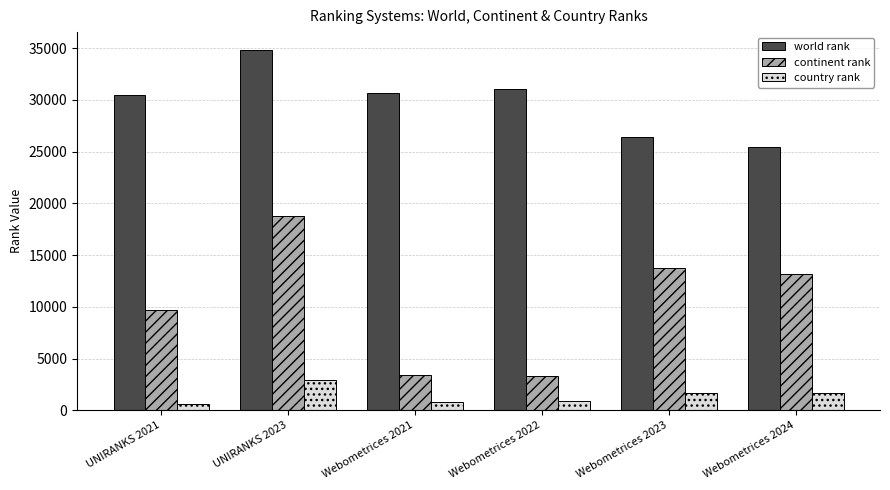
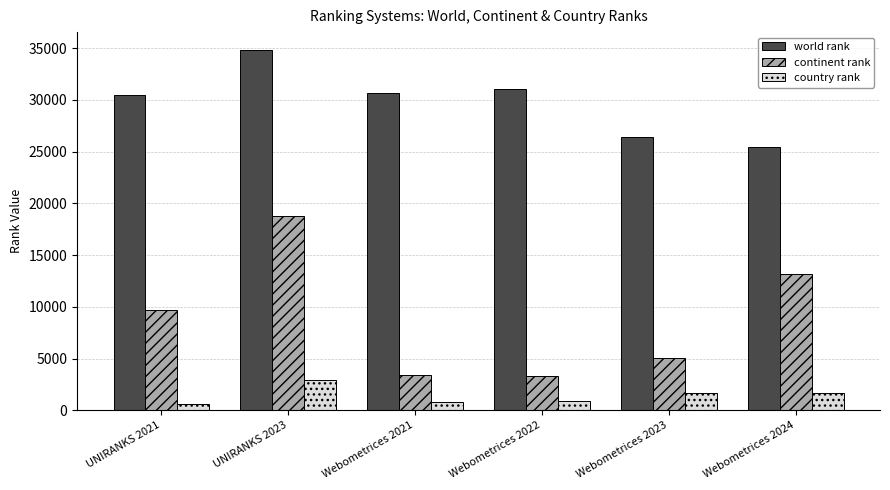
  {
    "world rank": {
      "UNIRANKS 2021": 30500,
      "UNIRANKS 2023": 34800,
      "Webometrices 2021": 30700,
      "Webometrices 2022": 31100,
      "Webometrices 2023": 26400,
      "Webometrices 2024": 25400
    },
    "continent rank": {
      "UNIRANKS 2021": 9700,
      "UNIRANKS 2023": 18800,
      "Webometrices 2021": 3400,
      "Webometrices 2022": 3400,
-     "Webometrices 2023": 13700,
+     "Webometrices 2023": 5100,
      "Webometrices 2024": 13200
    },
    "country rank": {
      "UNIRANKS 2021": 600,
      "UNIRANKS 2023": 2900,
      "Webometrices 2021": 800,
      "Webometrices 2022": 900,
      "Webometrices 2023": 1700,
      "Webometrices 2024": 1700
    }
  }
